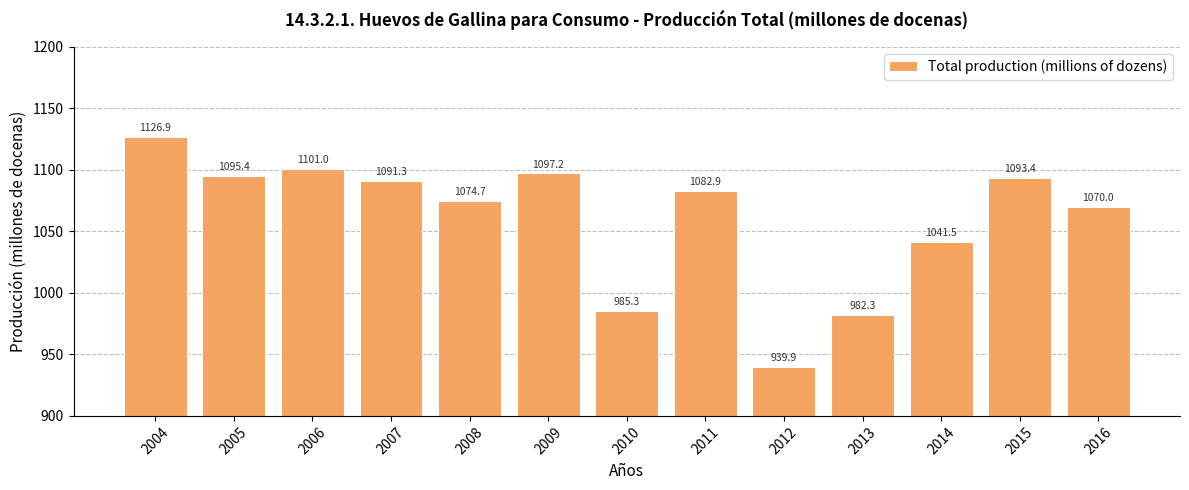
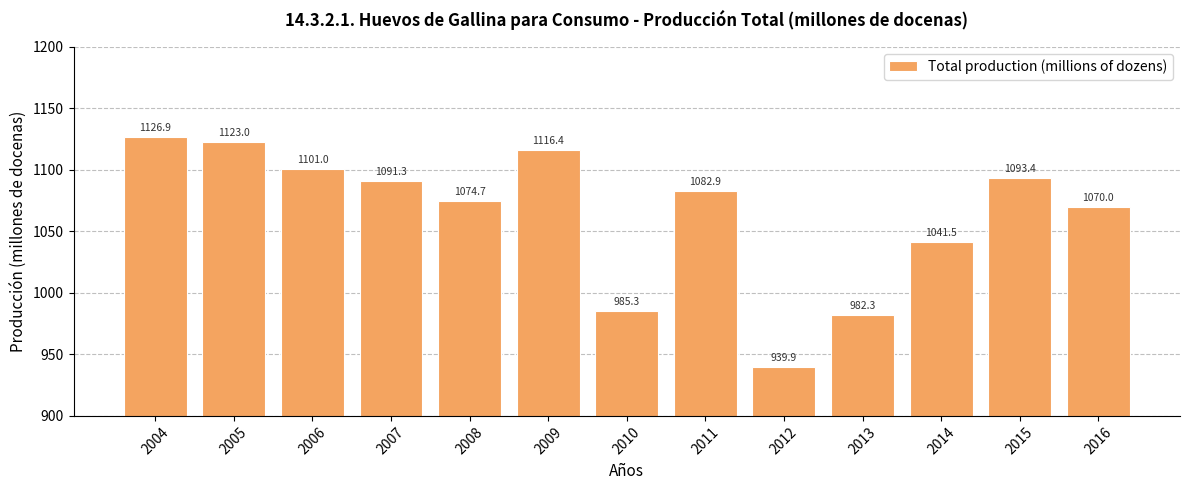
  {
    "2004": 1126.9,
-   "2005": 1095.4,
+   "2005": 1123.0,
    "2006": 1101.0,
    "2007": 1091.3,
    "2008": 1074.7,
-   "2009": 1097.2,
+   "2009": 1116.4,
    "2010": 985.3,
    "2011": 1082.9,
    "2012": 939.9,
    "2013": 982.3,
    "2014": 1041.5,
    "2015": 1093.4,
    "2016": 1070.0
  }
